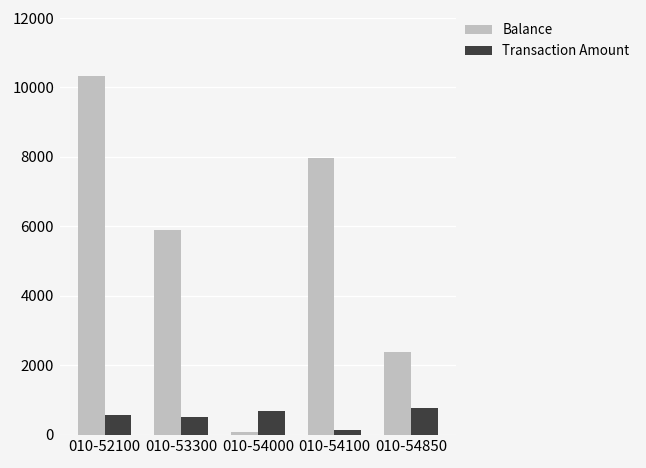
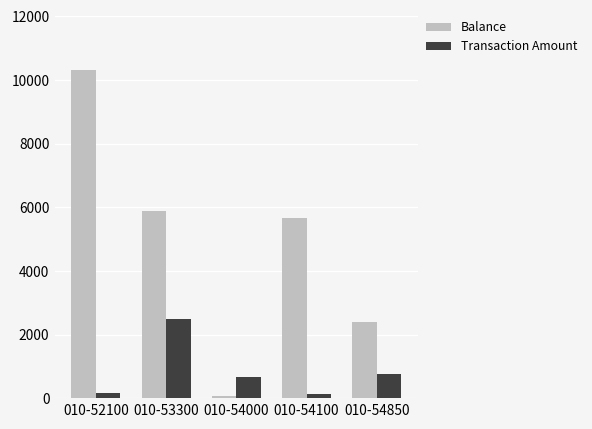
  {
    "Balance": {
      "010-52100": 10300,
      "010-53300": 5900,
-     "010-54100": 8000,
+     "010-54100": 5700,
      "010-54850": 2400
    },
    "Transaction Amount": {
-     "010-52100": 600,
-     "010-53300": 500,
+     "010-52100": 200,
+     "010-53300": 2500,
      "010-54000": 700,
      "010-54100": 100,
      "010-54850": 800
    }
  }
